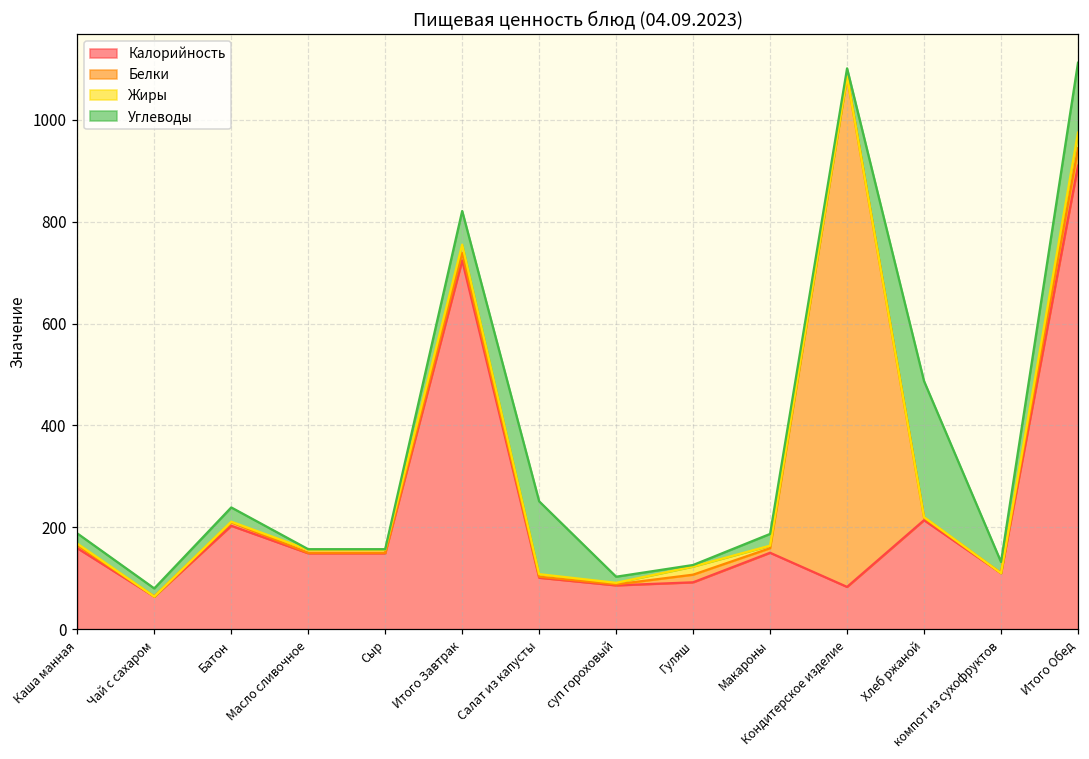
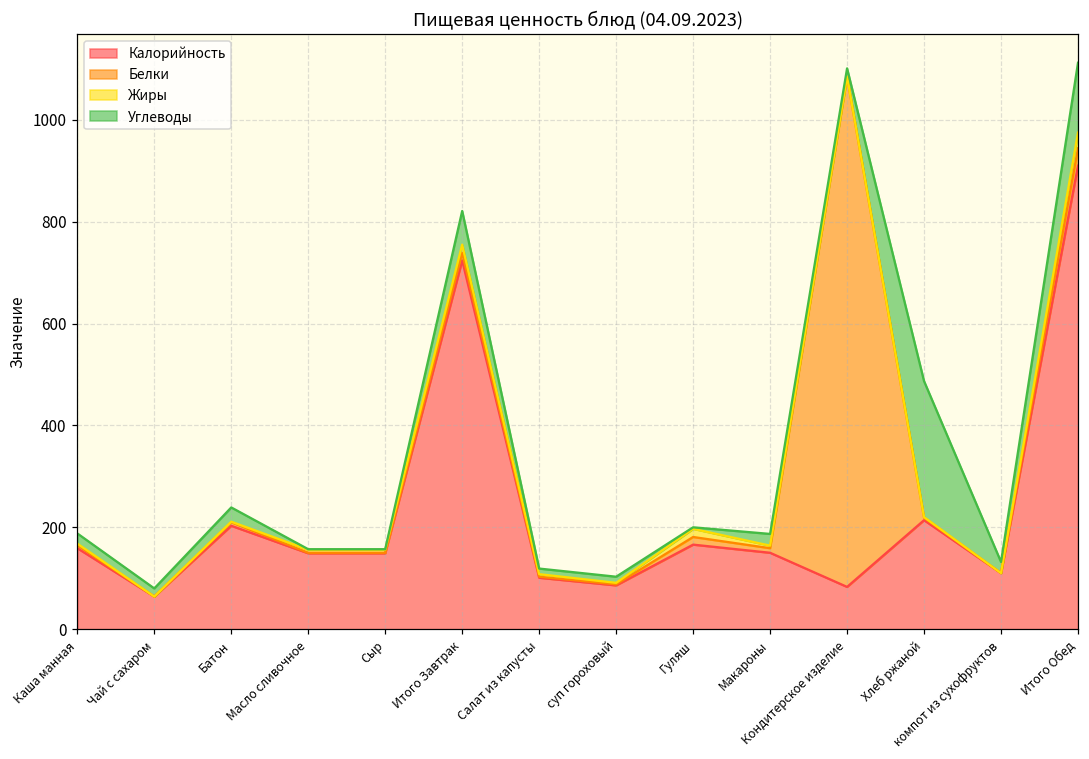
  {
    "Калорийность": {
      "Каша манная": 160,
      "Батон": 200,
      "Итого Завтрак": 720,
-     "Гуляш": 90,
+     "Гуляш": 170,
      "Макароны": 150,
      "Кондитерское изделие": 80,
      "Итого Обед": 910
    },
    "Белки": {
      "Итого Завтрак": 20,
      "Гуляш": 20,
      "Итого Обед": 30
    },
    "Жиры": {
      "Итого Завтрак": 20,
      "Итого Обед": 30
    },
    "Углеводы": {
      "Каша манная": 20,
      "Чай с сахаром": 20,
      "Батон": 30,
      "Итого Завтрак": 70,
-     "Салат из капусты": 140,
+     "Салат из капусты": 10,
      "суп гороховый": 10,
      "Макароны": 20,
      "Кондитерское изделие": 20,
      "Хлеб ржаной": 270,
      "компот из сухофруктов": 20,
      "Итого Обед": 140
    }
  }
